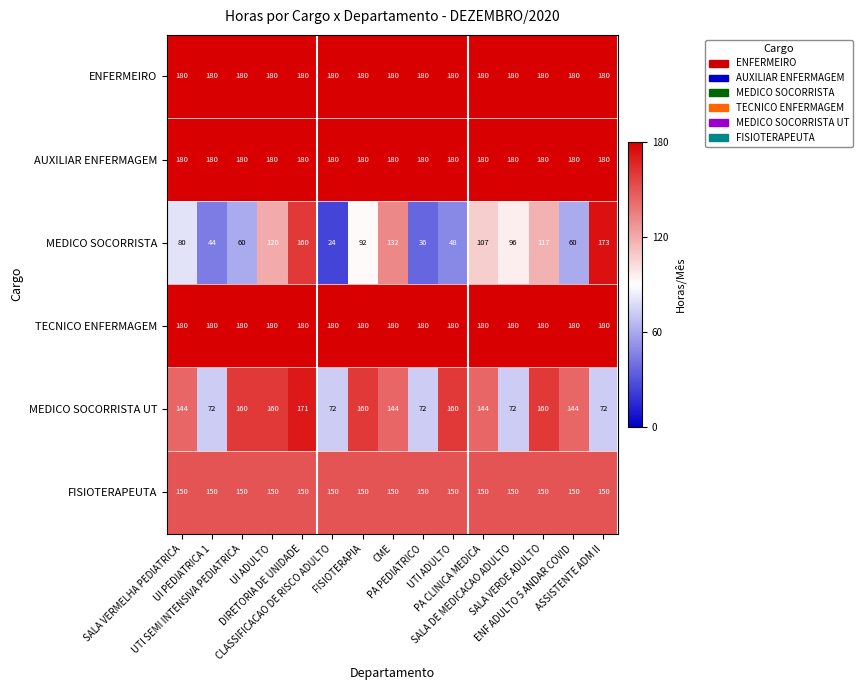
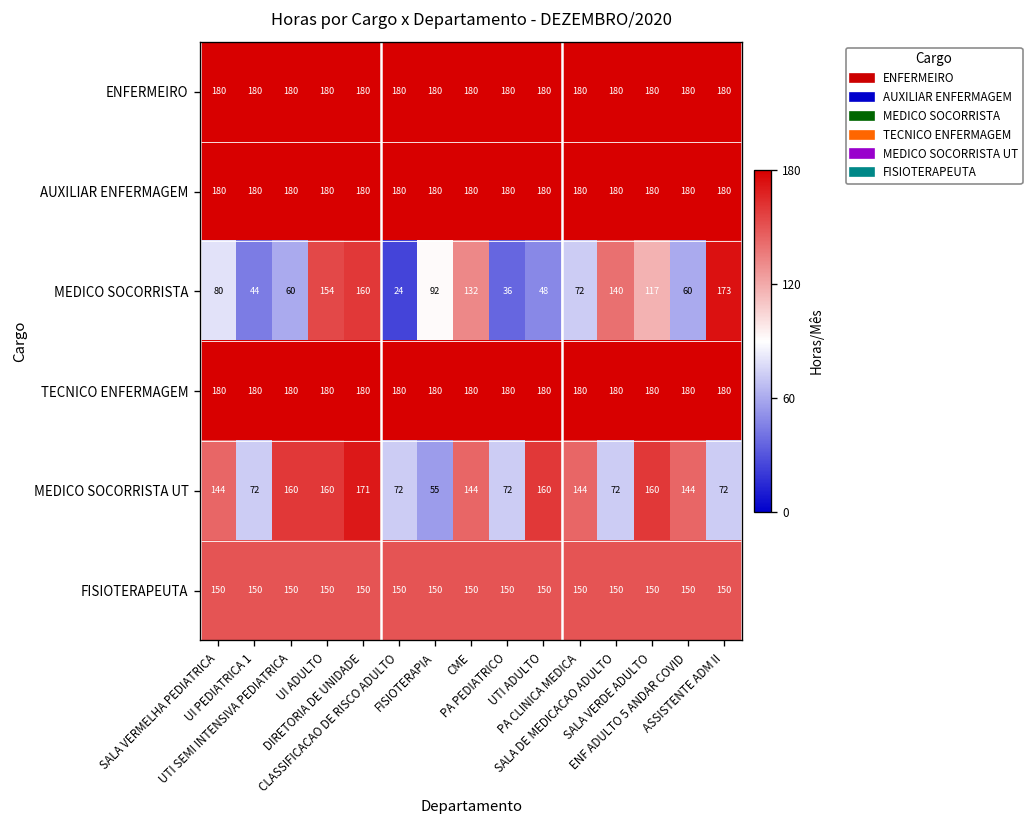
  {
    "ENFERMEIRO": {
      "SALA VERMELHA PEDIATRICA": 180,
      "UI PEDIATRICA 1": 180,
      "UTI SEMI INTENSIVA PEDIATRICA": 180,
      "UI ADULTO": 180,
      "DIRETORIA DE UNIDADE": 180,
      "CLASSIFICACAO DE RISCO ADULTO": 180,
      "FISIOTERAPIA": 180,
      "CME": 180,
      "PA PEDIATRICO": 180,
      "UTI ADULTO": 180,
      "PA CLINICA MEDICA": 180,
      "SALA DE MEDICACAO ADULTO": 180,
      "SALA VERDE ADULTO": 180,
      "ENF ADULTO 5 ANDAR COVID": 180,
      "ASSISTENTE ADM II": 180
    },
    "AUXILIAR ENFERMAGEM": {
      "SALA VERMELHA PEDIATRICA": 180,
      "UI PEDIATRICA 1": 180,
      "UTI SEMI INTENSIVA PEDIATRICA": 180,
      "UI ADULTO": 180,
      "DIRETORIA DE UNIDADE": 180,
      "CLASSIFICACAO DE RISCO ADULTO": 180,
      "FISIOTERAPIA": 180,
      "CME": 180,
      "PA PEDIATRICO": 180,
      "UTI ADULTO": 180,
      "PA CLINICA MEDICA": 180,
      "SALA DE MEDICACAO ADULTO": 180,
      "SALA VERDE ADULTO": 180,
      "ENF ADULTO 5 ANDAR COVID": 180,
      "ASSISTENTE ADM II": 180
    },
    "MEDICO SOCORRISTA": {
      "SALA VERMELHA PEDIATRICA": 80,
      "UI PEDIATRICA 1": 44,
      "UTI SEMI INTENSIVA PEDIATRICA": 60,
-     "UI ADULTO": 120,
+     "UI ADULTO": 154,
      "DIRETORIA DE UNIDADE": 160,
      "CLASSIFICACAO DE RISCO ADULTO": 24,
      "FISIOTERAPIA": 92,
      "CME": 132,
      "PA PEDIATRICO": 36,
      "UTI ADULTO": 48,
-     "PA CLINICA MEDICA": 107,
-     "SALA DE MEDICACAO ADULTO": 96,
+     "PA CLINICA MEDICA": 72,
+     "SALA DE MEDICACAO ADULTO": 140,
      "SALA VERDE ADULTO": 117,
      "ENF ADULTO 5 ANDAR COVID": 60,
      "ASSISTENTE ADM II": 173
    },
    "TECNICO ENFERMAGEM": {
      "SALA VERMELHA PEDIATRICA": 180,
      "UI PEDIATRICA 1": 180,
      "UTI SEMI INTENSIVA PEDIATRICA": 180,
      "UI ADULTO": 180,
      "DIRETORIA DE UNIDADE": 180,
      "CLASSIFICACAO DE RISCO ADULTO": 180,
      "FISIOTERAPIA": 180,
      "CME": 180,
      "PA PEDIATRICO": 180,
      "UTI ADULTO": 180,
      "PA CLINICA MEDICA": 180,
      "SALA DE MEDICACAO ADULTO": 180,
      "SALA VERDE ADULTO": 180,
      "ENF ADULTO 5 ANDAR COVID": 180,
      "ASSISTENTE ADM II": 180
    },
    "MEDICO SOCORRISTA UT": {
      "SALA VERMELHA PEDIATRICA": 144,
      "UI PEDIATRICA 1": 72,
      "UTI SEMI INTENSIVA PEDIATRICA": 160,
      "UI ADULTO": 160,
      "DIRETORIA DE UNIDADE": 171,
      "CLASSIFICACAO DE RISCO ADULTO": 72,
-     "FISIOTERAPIA": 160,
+     "FISIOTERAPIA": 55,
      "CME": 144,
      "PA PEDIATRICO": 72,
      "UTI ADULTO": 160,
      "PA CLINICA MEDICA": 144,
      "SALA DE MEDICACAO ADULTO": 72,
      "SALA VERDE ADULTO": 160,
      "ENF ADULTO 5 ANDAR COVID": 144,
      "ASSISTENTE ADM II": 72
    },
    "FISIOTERAPEUTA": {
      "SALA VERMELHA PEDIATRICA": 150,
      "UI PEDIATRICA 1": 150,
      "UTI SEMI INTENSIVA PEDIATRICA": 150,
      "UI ADULTO": 150,
      "DIRETORIA DE UNIDADE": 150,
      "CLASSIFICACAO DE RISCO ADULTO": 150,
      "FISIOTERAPIA": 150,
      "CME": 150,
      "PA PEDIATRICO": 150,
      "UTI ADULTO": 150,
      "PA CLINICA MEDICA": 150,
      "SALA DE MEDICACAO ADULTO": 150,
      "SALA VERDE ADULTO": 150,
      "ENF ADULTO 5 ANDAR COVID": 150,
      "ASSISTENTE ADM II": 150
    }
  }
